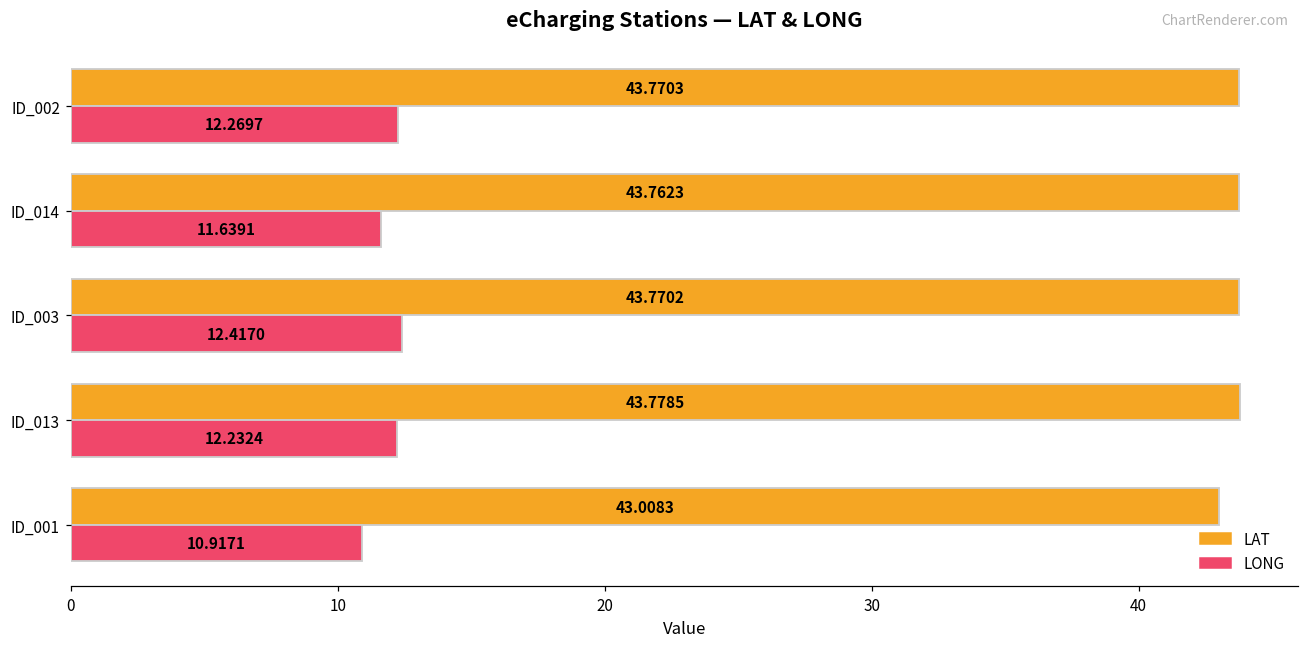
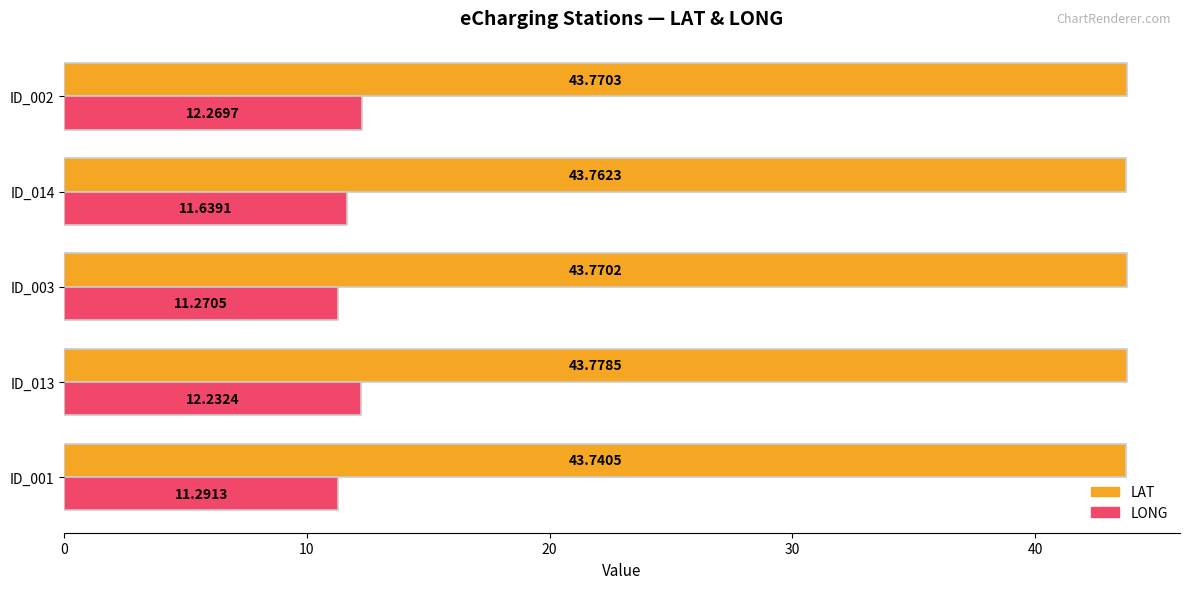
  {
    "LAT": {
      "ID_002": 43.7703,
      "ID_014": 43.7623,
      "ID_003": 43.7702,
      "ID_013": 43.7785,
-     "ID_001": 43.0083
+     "ID_001": 43.7405
    },
    "LONG": {
      "ID_002": 12.2697,
      "ID_014": 11.6391,
-     "ID_003": 12.4170,
+     "ID_003": 11.2705,
      "ID_013": 12.2324,
-     "ID_001": 10.9171
+     "ID_001": 11.2913
    }
  }
